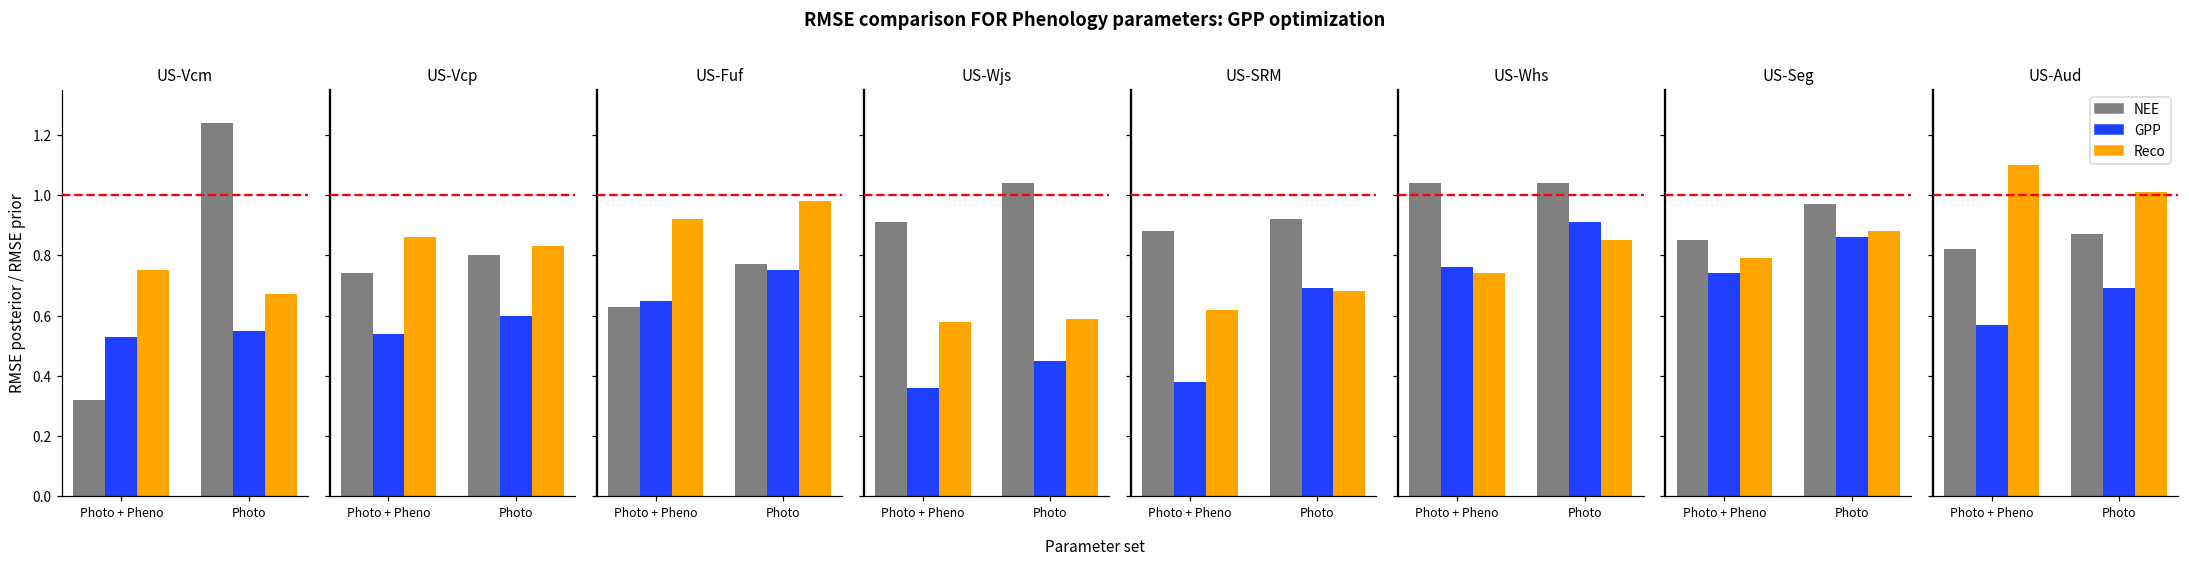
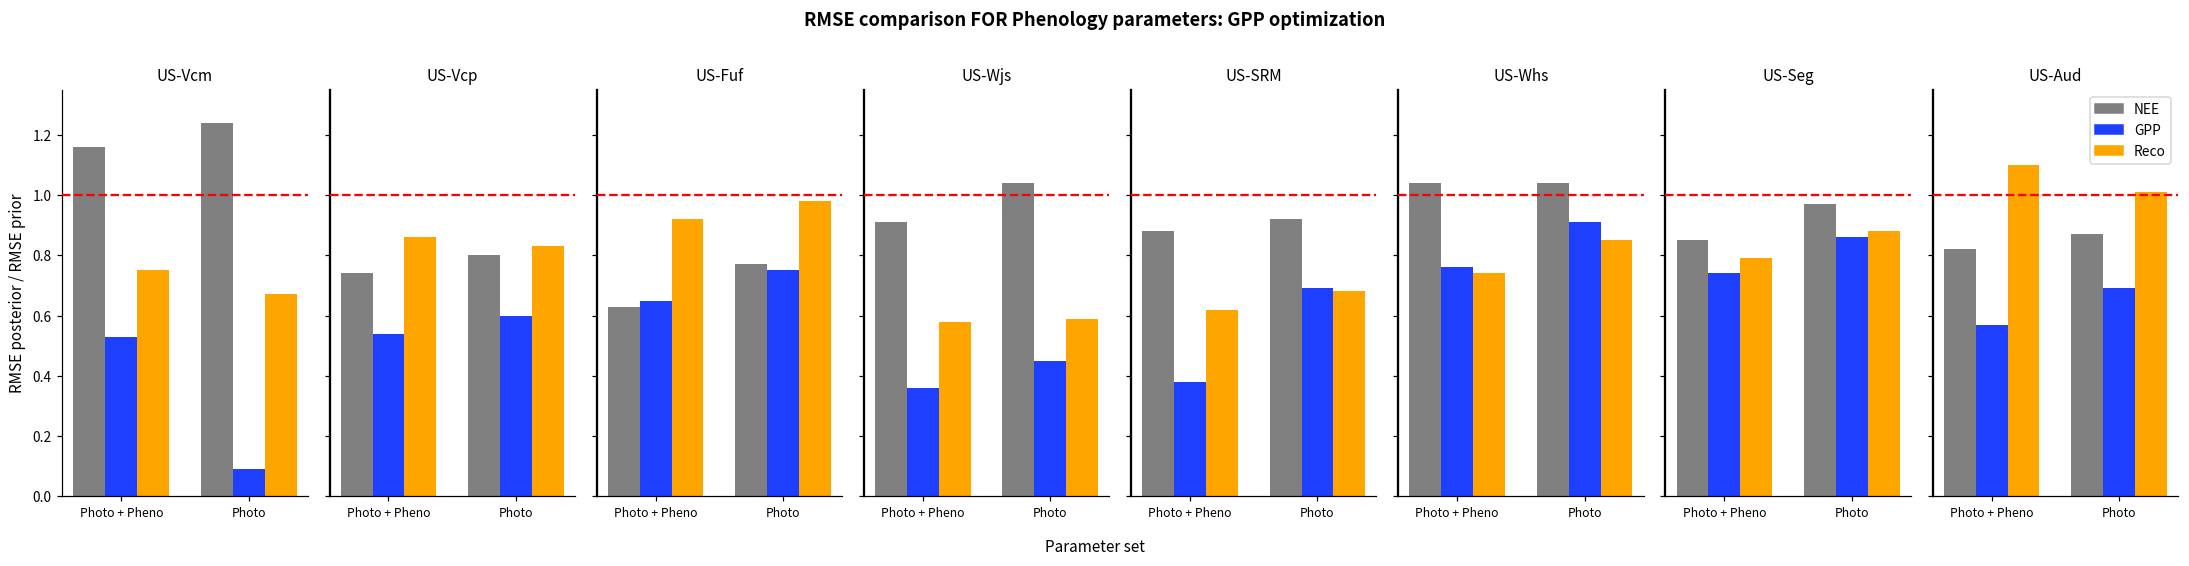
  {
    "US-Vcm": {
      "NEE": {
-       "Photo + Pheno": 0.32,
+       "Photo + Pheno": 1.16,
        "Photo": 1.24
      },
      "GPP": {
        "Photo + Pheno": 0.53,
-       "Photo": 0.55
+       "Photo": 0.09
      },
      "Reco": {
        "Photo + Pheno": 0.75,
        "Photo": 0.67
      }
    }
  }
